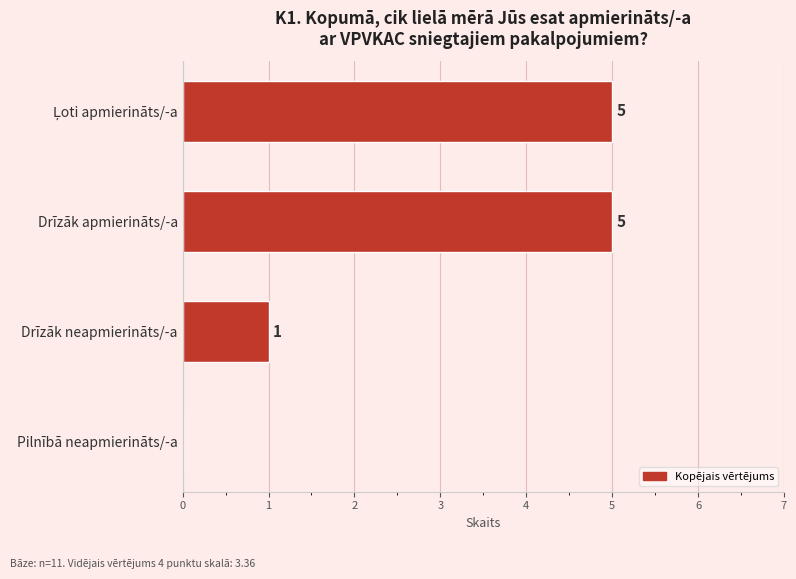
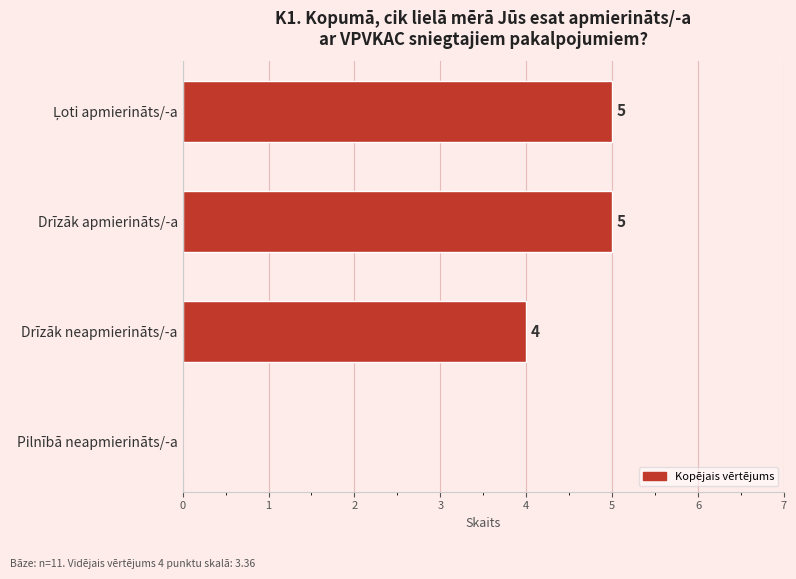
  {
    "Ļoti apmierināts/-a": 5,
    "Drīzāk apmierināts/-a": 5,
-   "Drīzāk neapmierināts/-a": 1
+   "Drīzāk neapmierināts/-a": 4
  }
